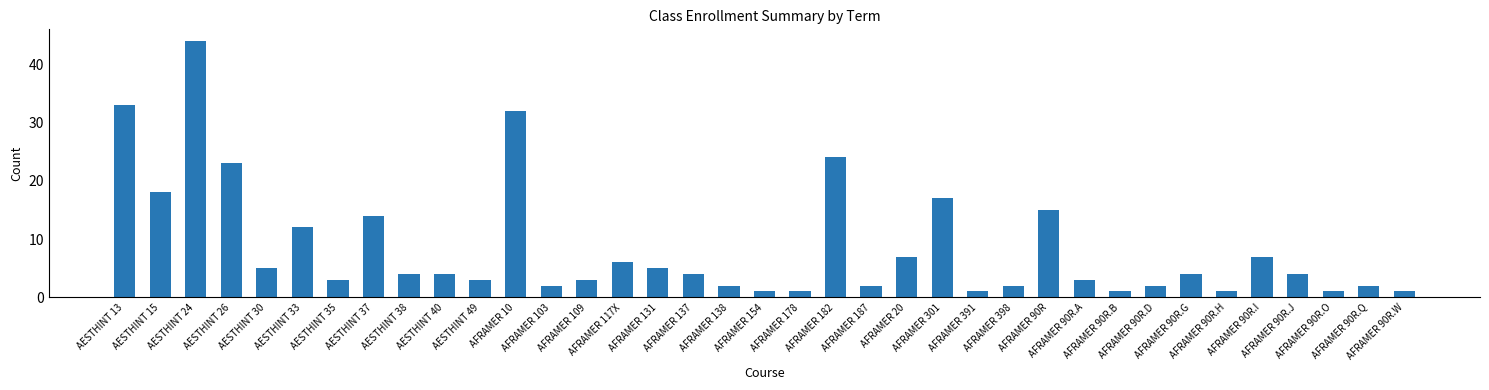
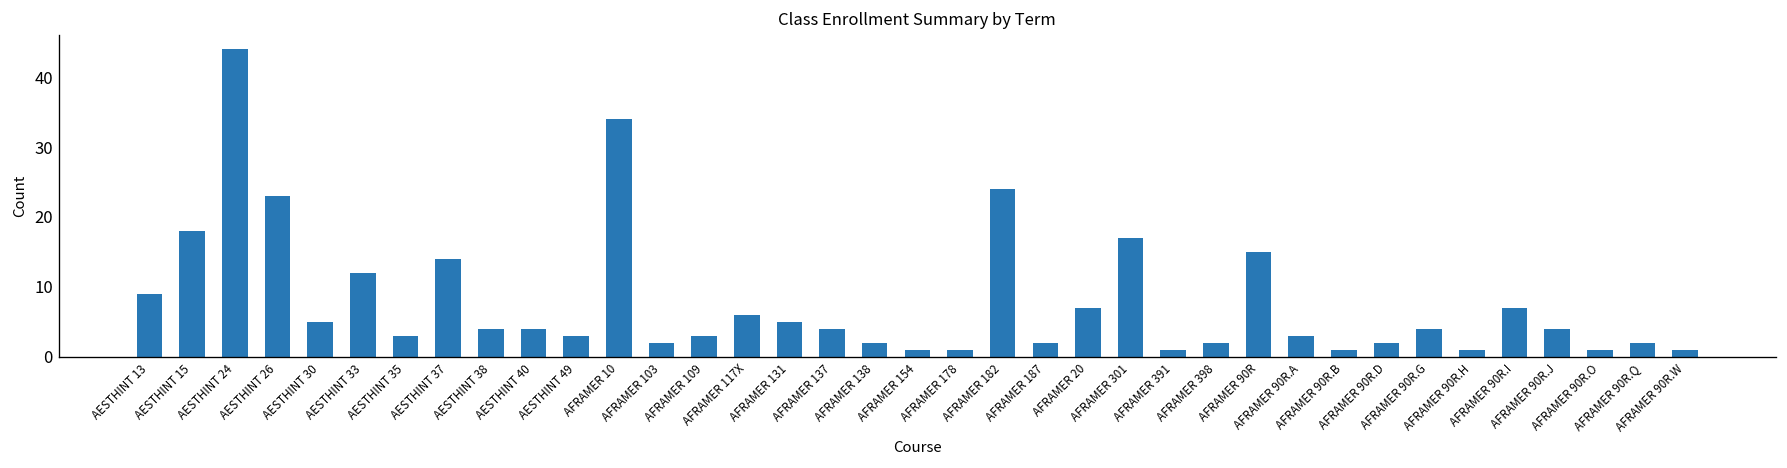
  {
-   "AESTHINT 13": 33,
+   "AESTHINT 13": 9,
    "AESTHINT 15": 18,
    "AESTHINT 24": 44,
    "AESTHINT 26": 23,
    "AESTHINT 30": 5,
    "AESTHINT 33": 12,
    "AESTHINT 35": 3,
    "AESTHINT 37": 14,
    "AESTHINT 38": 4,
    "AESTHINT 40": 4,
    "AESTHINT 49": 3,
-   "AFRAMER 10": 32,
+   "AFRAMER 10": 34,
    "AFRAMER 103": 2,
    "AFRAMER 109": 3,
    "AFRAMER 117X": 6,
    "AFRAMER 131": 5,
    "AFRAMER 137": 4,
    "AFRAMER 138": 2,
    "AFRAMER 154": 1,
    "AFRAMER 178": 1,
    "AFRAMER 182": 24,
    "AFRAMER 187": 2,
    "AFRAMER 20": 7,
    "AFRAMER 301": 17,
    "AFRAMER 391": 1,
    "AFRAMER 398": 2,
    "AFRAMER 90R": 15,
    "AFRAMER 90R.A": 3,
    "AFRAMER 90R.B": 1,
    "AFRAMER 90R.D": 2,
    "AFRAMER 90R.G": 4,
    "AFRAMER 90R.H": 1,
    "AFRAMER 90R.I": 7,
    "AFRAMER 90R.J": 4,
    "AFRAMER 90R.O": 1,
    "AFRAMER 90R.Q": 2,
    "AFRAMER 90R.W": 1
  }
